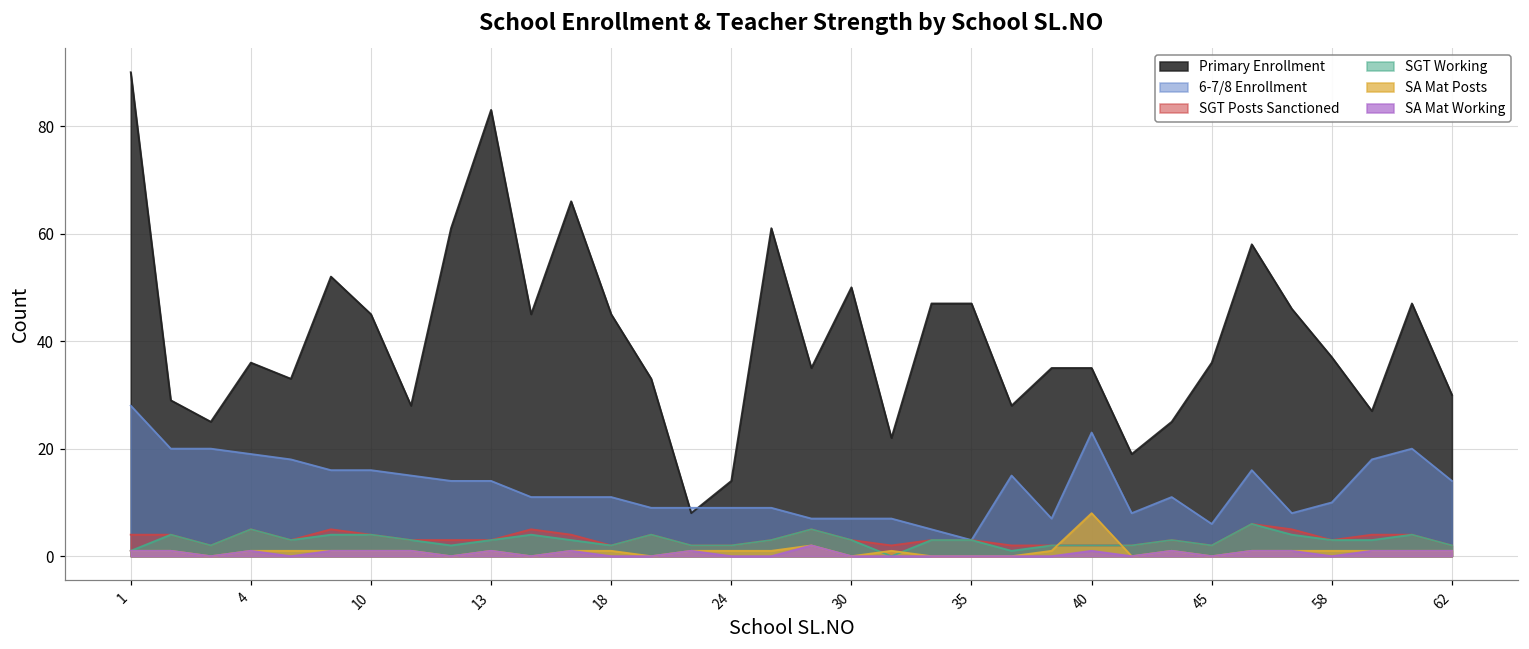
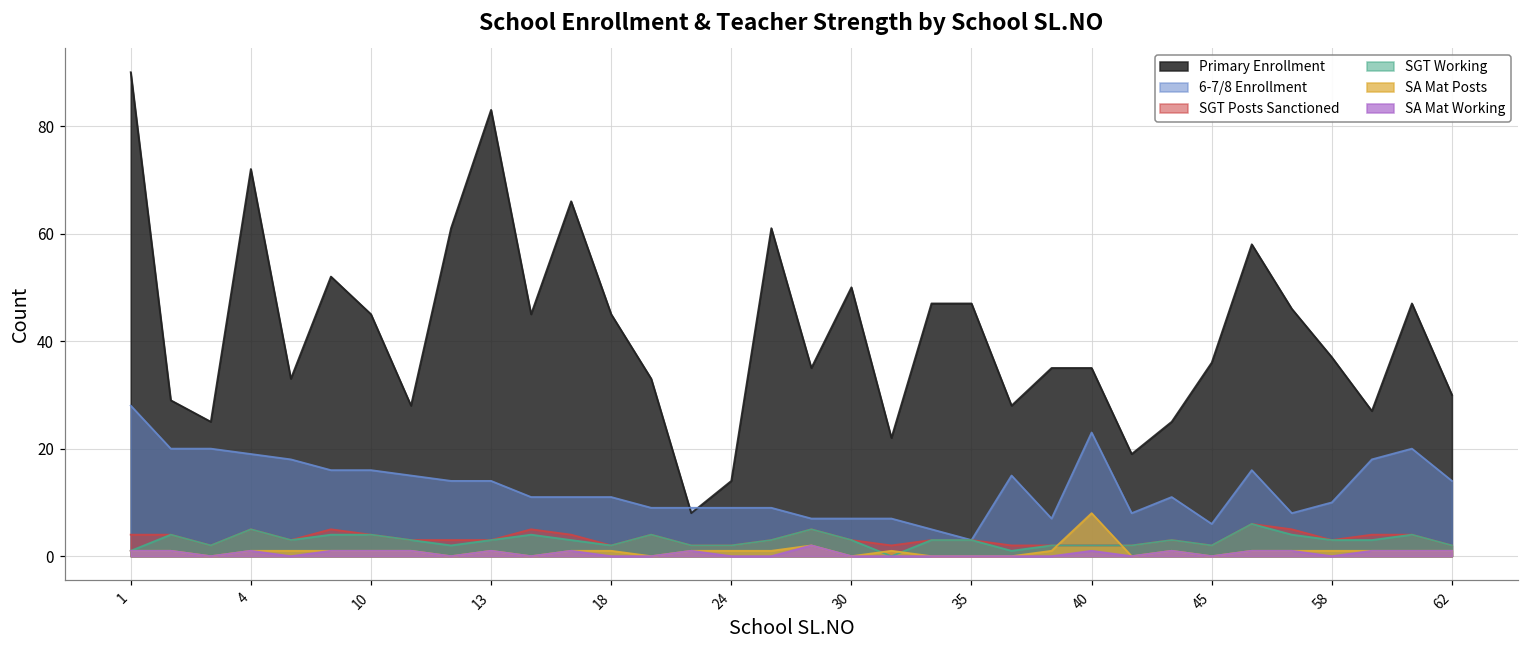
  {
    "Primary Enrollment": {
      "1": 90,
-     "4": 36,
+     "4": 72,
      "10": 45,
      "13": 83,
      "18": 45,
      "24": 14,
      "30": 50,
      "35": 47,
      "40": 35,
      "45": 36,
      "58": 37,
      "62": 30
    },
    "6-7/8 Enrollment": {
      "1": 28,
      "4": 19,
      "10": 16,
      "13": 14,
      "18": 11,
      "24": 9,
      "30": 7,
      "40": 23,
      "45": 6,
      "58": 10,
      "62": 14
    },
    "SGT Posts Sanctioned": {
      "1": 4
    },
    "SA Mat Posts": {
      "18": 1,
      "24": 1,
      "40": 8,
      "58": 1
    },
    "SA Mat Working": {
      "18": 0,
      "24": 0,
      "40": 1,
      "58": 0
    }
  }
